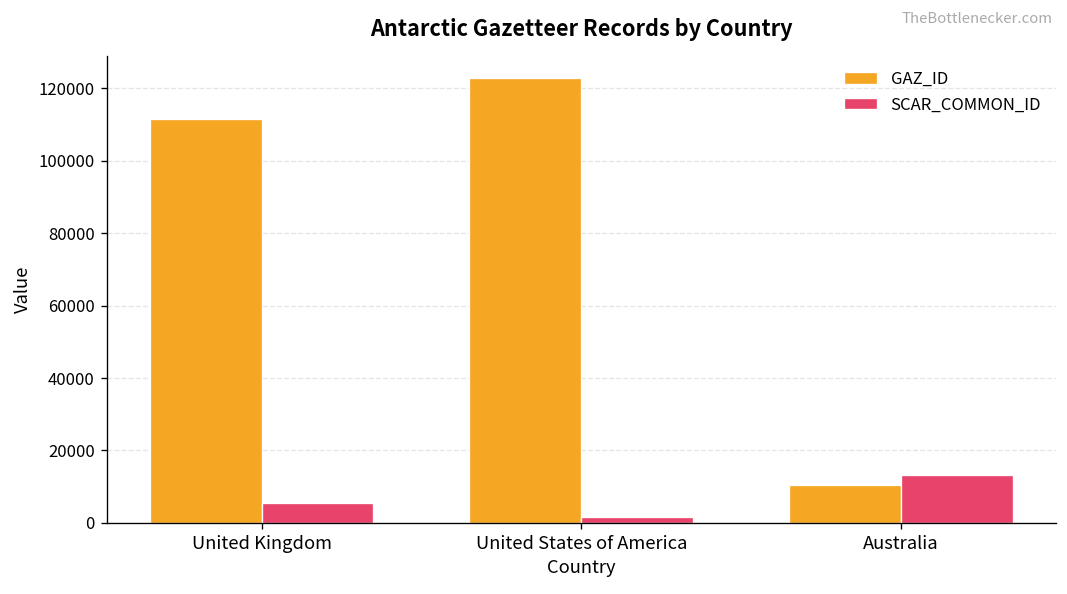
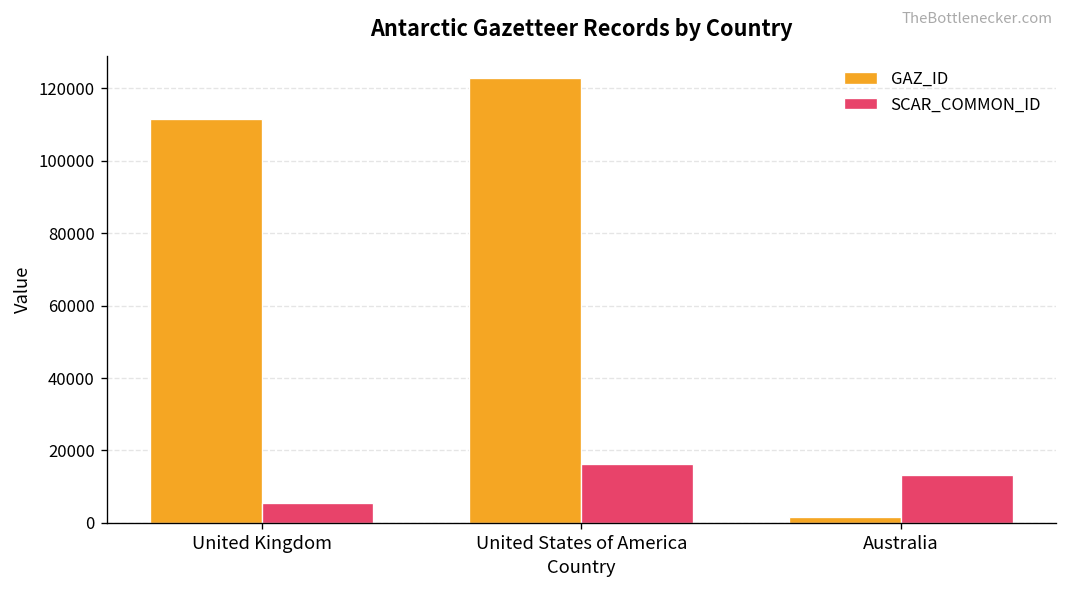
  {
    "GAZ_ID": {
      "United Kingdom": 112000,
      "United States of America": 123000,
-     "Australia": 11000
+     "Australia": 2000
    },
    "SCAR_COMMON_ID": {
      "United Kingdom": 5000,
-     "United States of America": 2000,
+     "United States of America": 16000,
      "Australia": 13000
    }
  }
